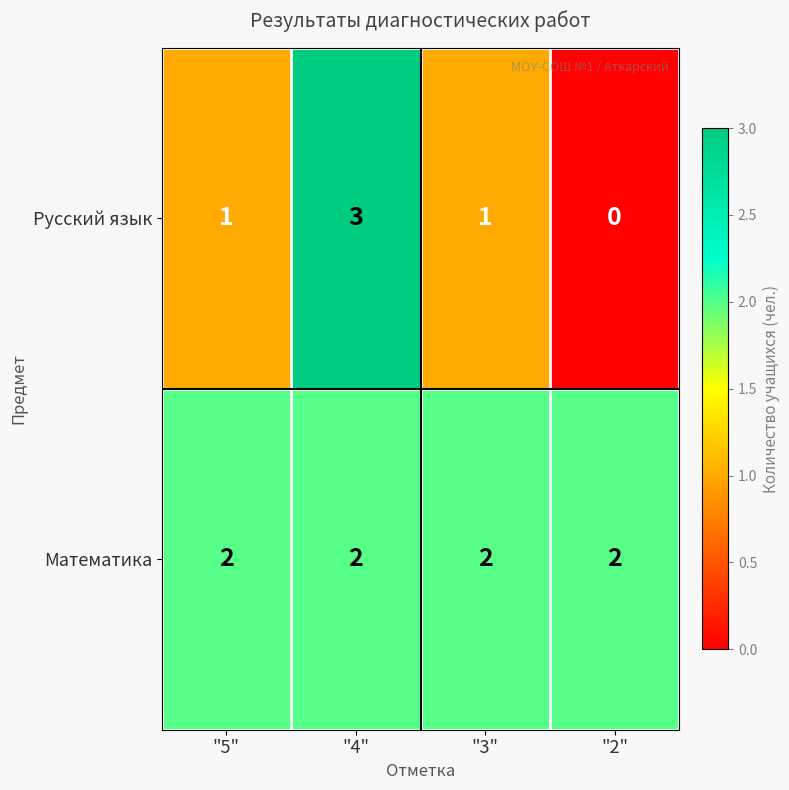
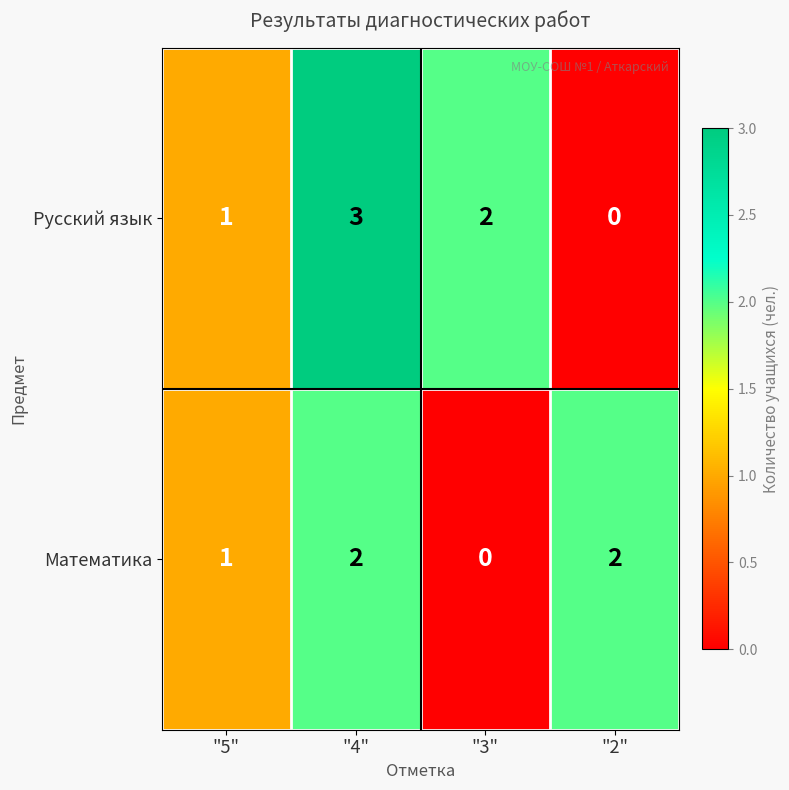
  {
    "Русский язык": {
      "\"5\"": 1,
      "\"4\"": 3,
-     "\"3\"": 1
+     "\"3\"": 2
    },
    "Математика": {
-     "\"5\"": 2,
+     "\"5\"": 1,
      "\"4\"": 2,
-     "\"3\"": 2,
+     "\"3\"": 0,
      "\"2\"": 2
    }
  }
